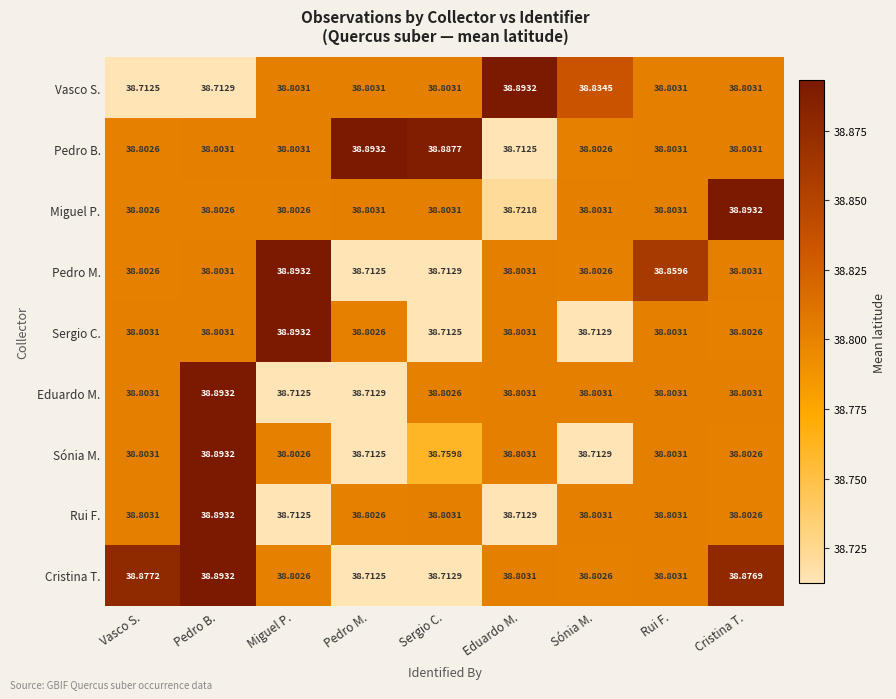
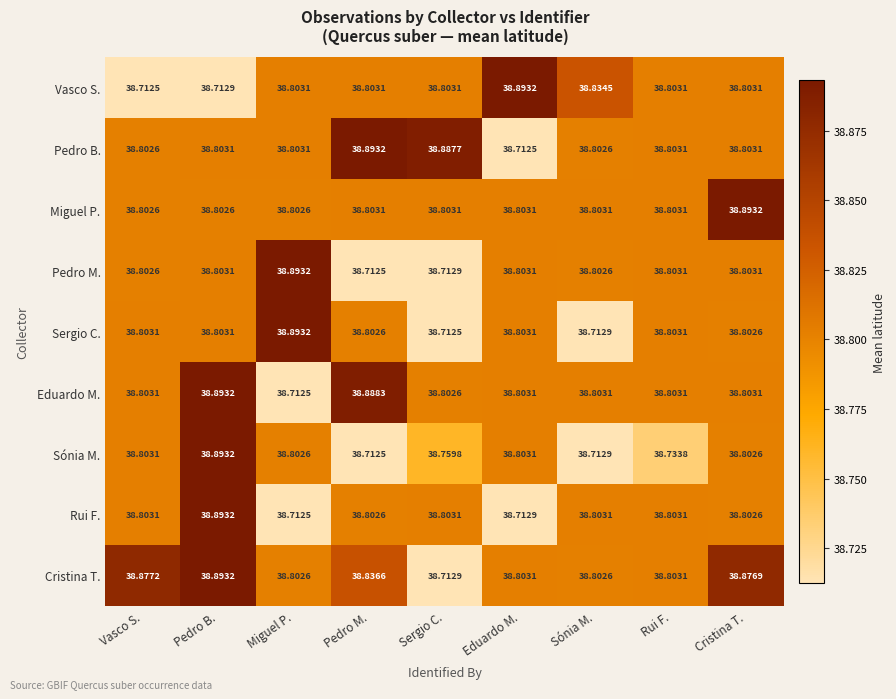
  {
    "Vasco S.": {
      "Vasco S.": 38.7125,
      "Pedro B.": 38.7129,
      "Miguel P.": 38.8031,
      "Pedro M.": 38.8031,
      "Sergio C.": 38.8031,
      "Eduardo M.": 38.8932,
      "Sónia M.": 38.8345,
      "Rui F.": 38.8031,
      "Cristina T.": 38.8031
    },
    "Pedro B.": {
      "Vasco S.": 38.8026,
      "Pedro B.": 38.8031,
      "Miguel P.": 38.8031,
      "Pedro M.": 38.8932,
      "Sergio C.": 38.8877,
      "Eduardo M.": 38.7125,
      "Sónia M.": 38.8026,
      "Rui F.": 38.8031,
      "Cristina T.": 38.8031
    },
    "Miguel P.": {
      "Vasco S.": 38.8026,
      "Pedro B.": 38.8026,
      "Miguel P.": 38.8026,
      "Pedro M.": 38.8031,
      "Sergio C.": 38.8031,
-     "Eduardo M.": 38.7218,
+     "Eduardo M.": 38.8031,
      "Sónia M.": 38.8031,
      "Rui F.": 38.8031,
      "Cristina T.": 38.8932
    },
    "Pedro M.": {
      "Vasco S.": 38.8026,
      "Pedro B.": 38.8031,
      "Miguel P.": 38.8932,
      "Pedro M.": 38.7125,
      "Sergio C.": 38.7129,
      "Eduardo M.": 38.8031,
      "Sónia M.": 38.8026,
-     "Rui F.": 38.8596,
+     "Rui F.": 38.8031,
      "Cristina T.": 38.8031
    },
    "Sergio C.": {
      "Vasco S.": 38.8031,
      "Pedro B.": 38.8031,
      "Miguel P.": 38.8932,
      "Pedro M.": 38.8026,
      "Sergio C.": 38.7125,
      "Eduardo M.": 38.8031,
      "Sónia M.": 38.7129,
      "Rui F.": 38.8031,
      "Cristina T.": 38.8026
    },
    "Eduardo M.": {
      "Vasco S.": 38.8031,
      "Pedro B.": 38.8932,
      "Miguel P.": 38.7125,
-     "Pedro M.": 38.7129,
+     "Pedro M.": 38.8883,
      "Sergio C.": 38.8026,
      "Eduardo M.": 38.8031,
      "Sónia M.": 38.8031,
      "Rui F.": 38.8031,
      "Cristina T.": 38.8031
    },
    "Sónia M.": {
      "Vasco S.": 38.8031,
      "Pedro B.": 38.8932,
      "Miguel P.": 38.8026,
      "Pedro M.": 38.7125,
      "Sergio C.": 38.7598,
      "Eduardo M.": 38.8031,
      "Sónia M.": 38.7129,
-     "Rui F.": 38.8031,
+     "Rui F.": 38.7338,
      "Cristina T.": 38.8026
    },
    "Rui F.": {
      "Vasco S.": 38.8031,
      "Pedro B.": 38.8932,
      "Miguel P.": 38.7125,
      "Pedro M.": 38.8026,
      "Sergio C.": 38.8031,
      "Eduardo M.": 38.7129,
      "Sónia M.": 38.8031,
      "Rui F.": 38.8031,
      "Cristina T.": 38.8026
    },
    "Cristina T.": {
      "Vasco S.": 38.8772,
      "Pedro B.": 38.8932,
      "Miguel P.": 38.8026,
-     "Pedro M.": 38.7125,
+     "Pedro M.": 38.8366,
      "Sergio C.": 38.7129,
      "Eduardo M.": 38.8031,
      "Sónia M.": 38.8026,
      "Rui F.": 38.8031,
      "Cristina T.": 38.8769
    }
  }
